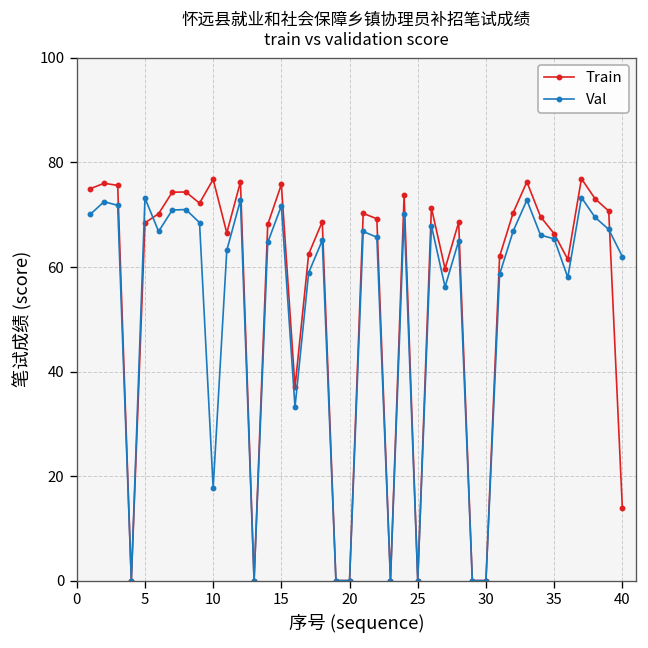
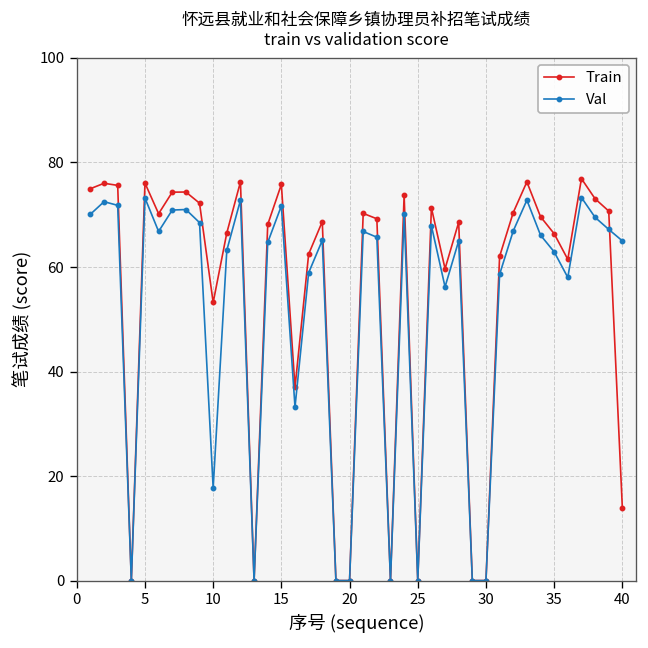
  {
    "Train": {
-     "5": 68,
-     "10": 77,
+     "5": 76,
+     "10": 53,
      "15": 76,
      "35": 66,
      "40": 14
    },
    "Val": {
      "5": 73,
      "10": 18,
      "15": 72,
-     "35": 65,
-     "40": 62
+     "35": 63,
+     "40": 65
    }
  }
